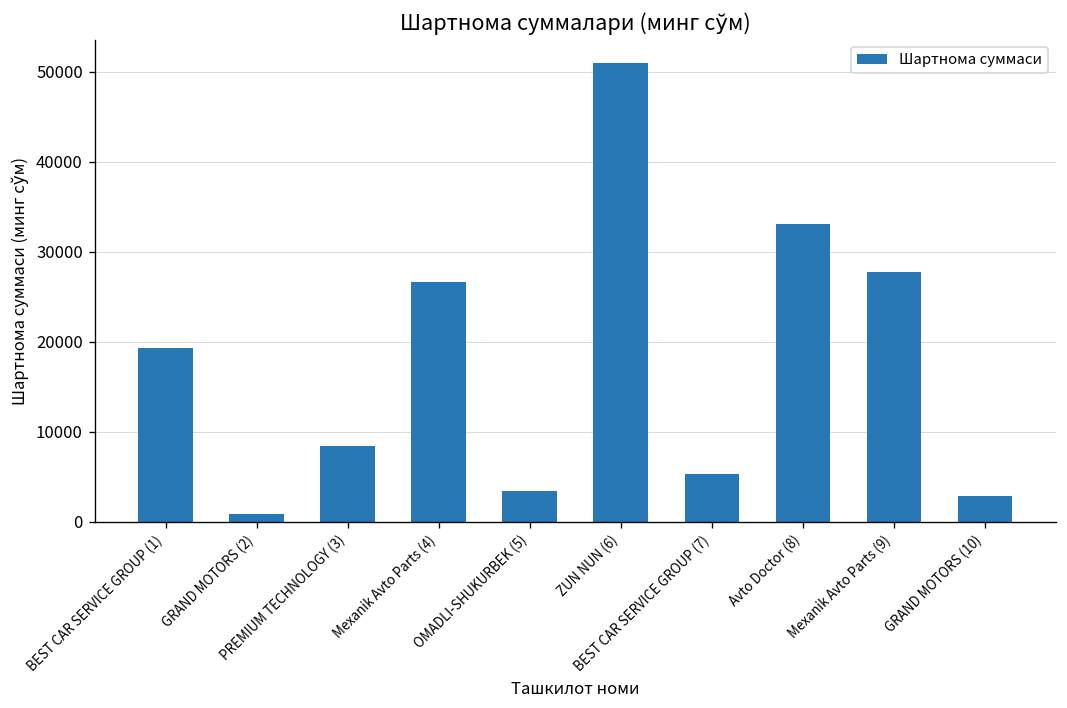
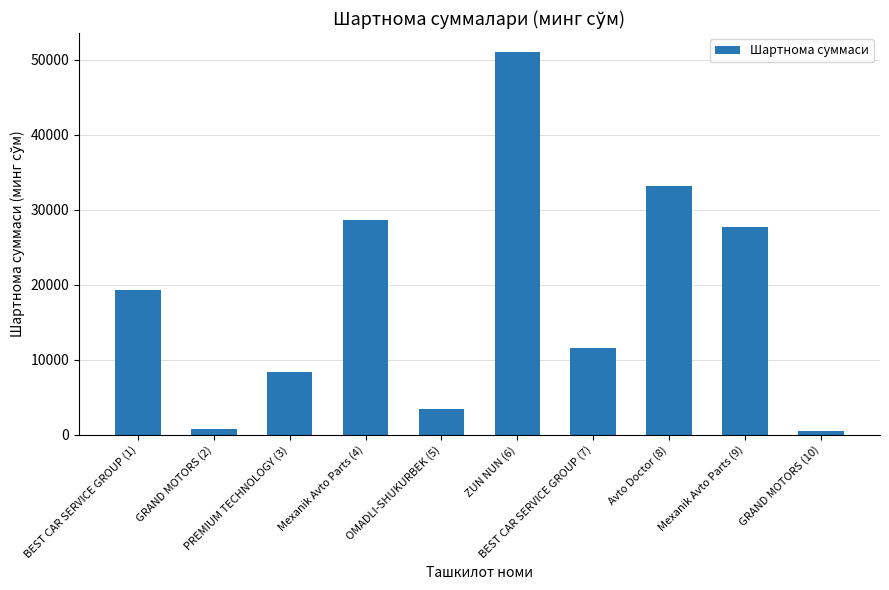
  {
    "BEST CAR SERVICE GROUP (1)": 19000,
    "GRAND MOTORS (2)": 1000,
    "PREMIUM TECHNOLOGY (3)": 8000,
-   "Mexanik Avto Parts (4)": 27000,
+   "Mexanik Avto Parts (4)": 29000,
    "OMADLI-SHUKURBEK (5)": 3000,
    "ZUN NUN (6)": 51000,
-   "BEST CAR SERVICE GROUP (7)": 5000,
+   "BEST CAR SERVICE GROUP (7)": 12000,
    "Avto Doctor (8)": 33000,
    "Mexanik Avto Parts (9)": 28000,
-   "GRAND MOTORS (10)": 3000
+   "GRAND MOTORS (10)": 1000
  }
